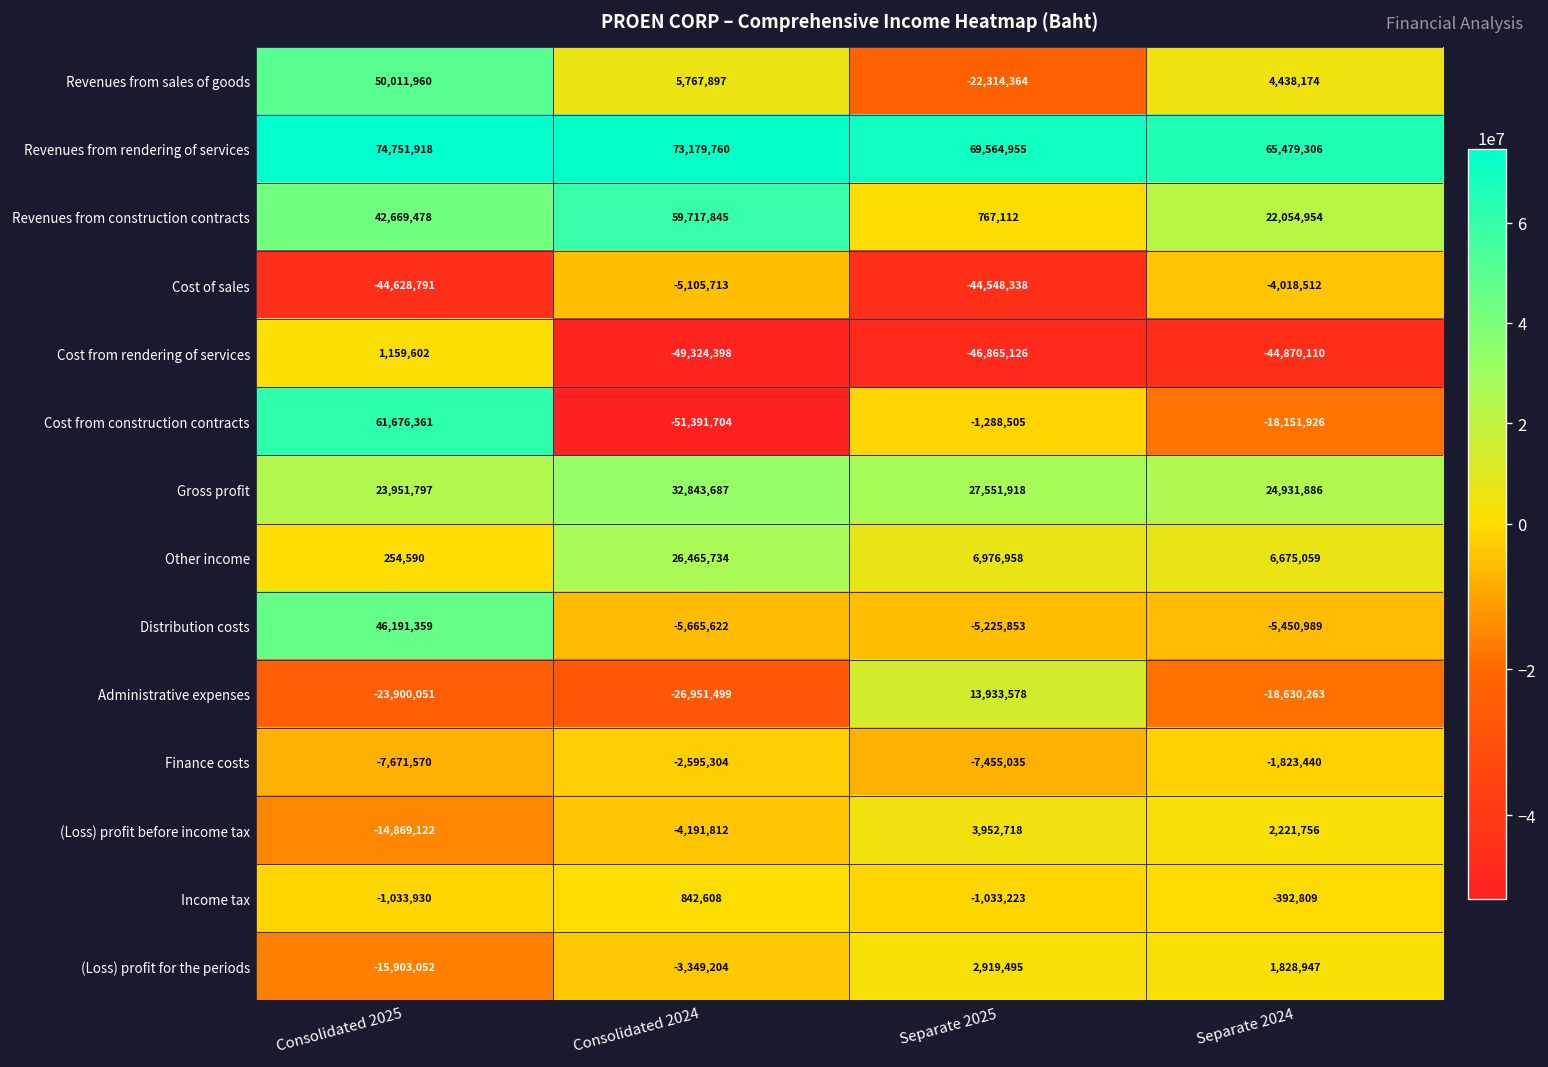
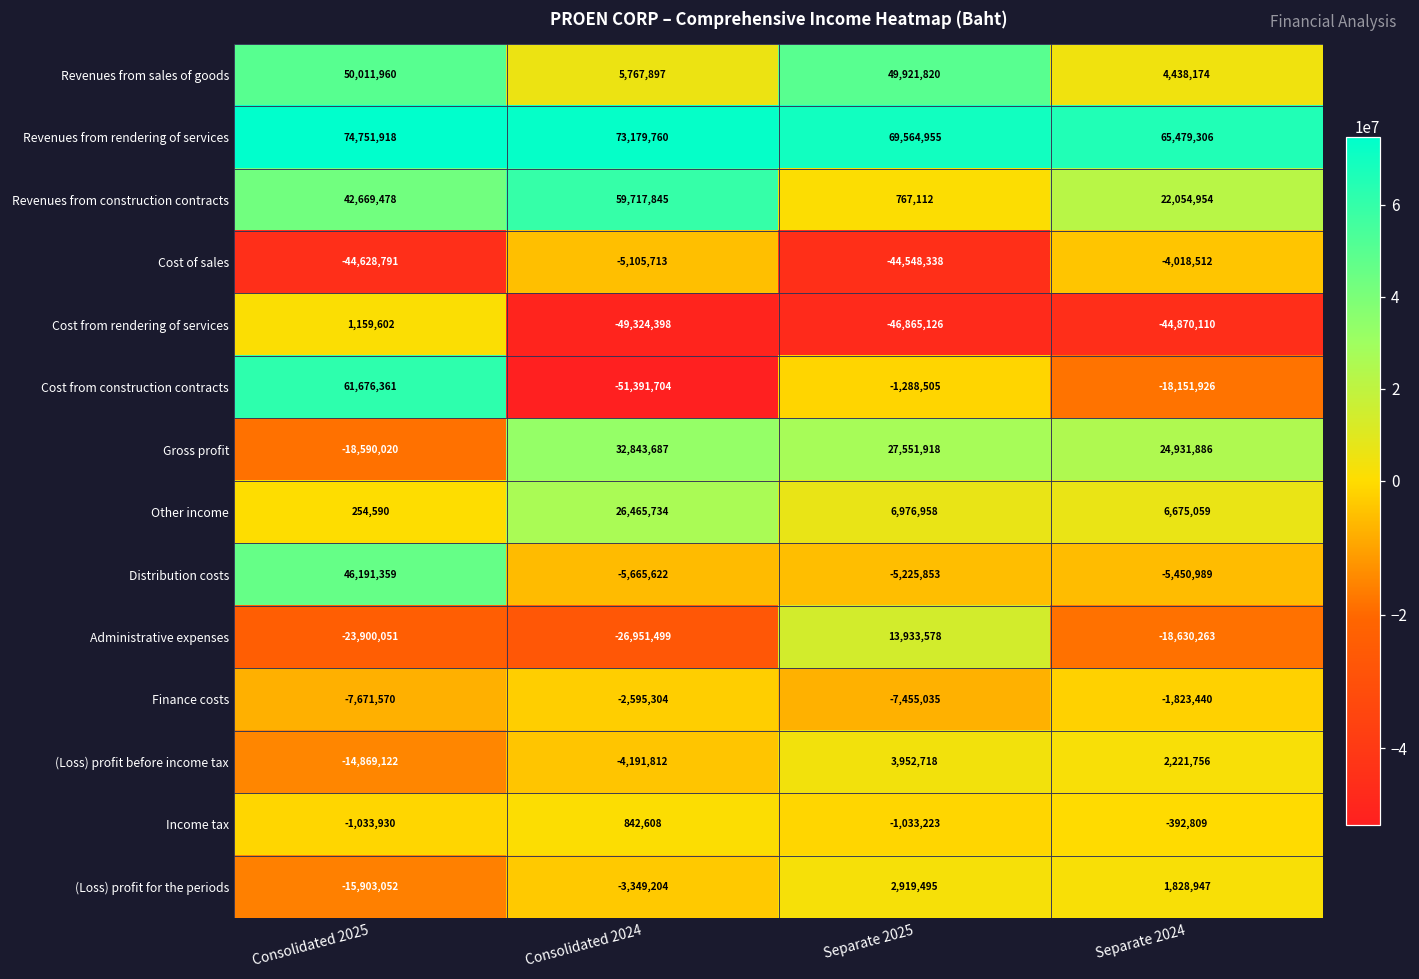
  {
    "Revenues from sales of goods": {
      "Consolidated 2025": "50,011,960",
      "Consolidated 2024": "5,767,897",
-     "Separate 2025": "-22,314,364",
+     "Separate 2025": "49,921,820",
      "Separate 2024": "4,438,174"
    },
    "Revenues from rendering of services": {
      "Consolidated 2025": "74,751,918",
      "Consolidated 2024": "73,179,760",
      "Separate 2025": "69,564,955",
      "Separate 2024": "65,479,306"
    },
    "Revenues from construction contracts": {
      "Consolidated 2025": "42,669,478",
      "Consolidated 2024": "59,717,845",
      "Separate 2025": "767,112",
      "Separate 2024": "22,054,954"
    },
    "Cost of sales": {
      "Consolidated 2025": "-44,628,791",
      "Consolidated 2024": "-5,105,713",
      "Separate 2025": "-44,548,338",
      "Separate 2024": "-4,018,512"
    },
    "Cost from rendering of services": {
      "Consolidated 2025": "1,159,602",
      "Consolidated 2024": "-49,324,398",
      "Separate 2025": "-46,865,126",
      "Separate 2024": "-44,870,110"
    },
    "Cost from construction contracts": {
      "Consolidated 2025": "61,676,361",
      "Consolidated 2024": "-51,391,704",
      "Separate 2025": "-1,288,505",
      "Separate 2024": "-18,151,926"
    },
    "Gross profit": {
-     "Consolidated 2025": "23,951,797",
+     "Consolidated 2025": "-18,590,020",
      "Consolidated 2024": "32,843,687",
      "Separate 2025": "27,551,918",
      "Separate 2024": "24,931,886"
    },
    "Other income": {
      "Consolidated 2025": "254,590",
      "Consolidated 2024": "26,465,734",
      "Separate 2025": "6,976,958",
      "Separate 2024": "6,675,059"
    },
    "Distribution costs": {
      "Consolidated 2025": "46,191,359",
      "Consolidated 2024": "-5,665,622",
      "Separate 2025": "-5,225,853",
      "Separate 2024": "-5,450,989"
    },
    "Administrative expenses": {
      "Consolidated 2025": "-23,900,051",
      "Consolidated 2024": "-26,951,499",
      "Separate 2025": "13,933,578",
      "Separate 2024": "-18,630,263"
    },
    "Finance costs": {
      "Consolidated 2025": "-7,671,570",
      "Consolidated 2024": "-2,595,304",
      "Separate 2025": "-7,455,035",
      "Separate 2024": "-1,823,440"
    },
    "(Loss) profit before income tax": {
      "Consolidated 2025": "-14,869,122",
      "Consolidated 2024": "-4,191,812",
      "Separate 2025": "3,952,718",
      "Separate 2024": "2,221,756"
    },
    "Income tax": {
      "Consolidated 2025": "-1,033,930",
      "Consolidated 2024": "842,608",
      "Separate 2025": "-1,033,223",
      "Separate 2024": "-392,809"
    },
    "(Loss) profit for the periods": {
      "Consolidated 2025": "-15,903,052",
      "Consolidated 2024": "-3,349,204",
      "Separate 2025": "2,919,495",
      "Separate 2024": "1,828,947"
    }
  }
